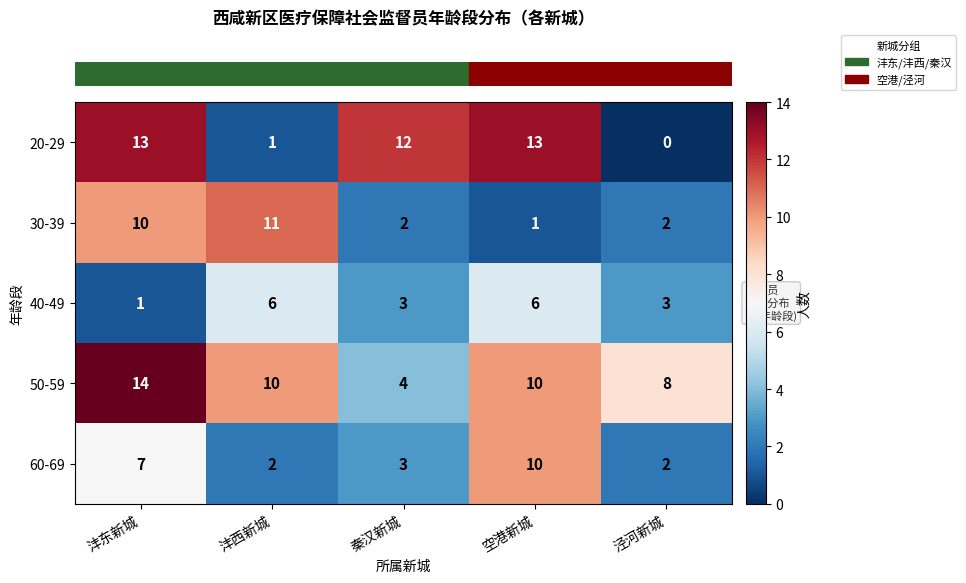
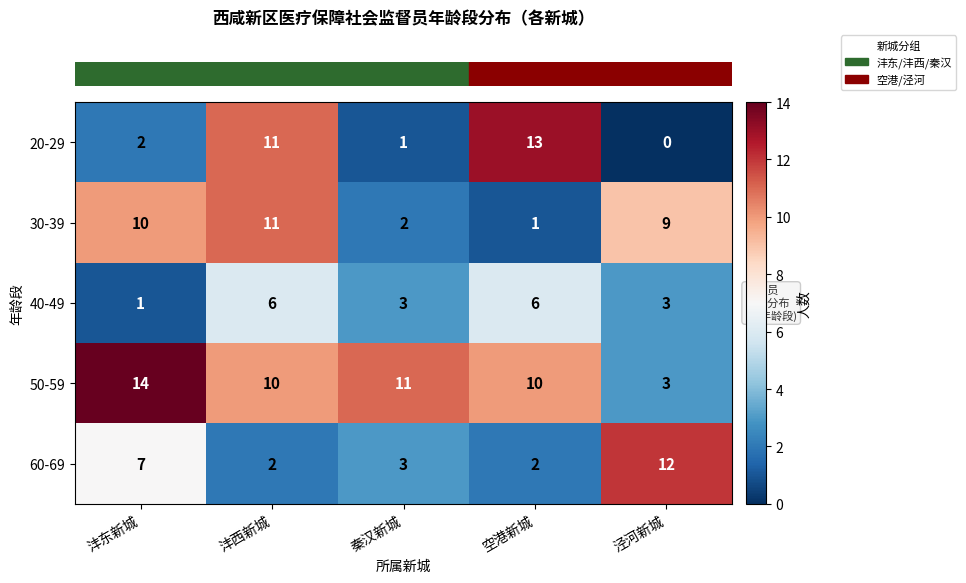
  {
    "20-29": {
-     "沣东新城": 13,
-     "沣西新城": 1,
-     "秦汉新城": 12,
+     "沣东新城": 2,
+     "沣西新城": 11,
+     "秦汉新城": 1,
      "空港新城": 13,
      "泾河新城": 0
    },
    "30-39": {
      "沣东新城": 10,
      "沣西新城": 11,
      "秦汉新城": 2,
      "空港新城": 1,
-     "泾河新城": 2
+     "泾河新城": 9
    },
    "40-49": {
      "沣东新城": 1,
      "沣西新城": 6,
      "秦汉新城": 3,
      "空港新城": 6,
      "泾河新城": 3
    },
    "50-59": {
      "沣东新城": 14,
      "沣西新城": 10,
-     "秦汉新城": 4,
+     "秦汉新城": 11,
      "空港新城": 10,
-     "泾河新城": 8
+     "泾河新城": 3
    },
    "60-69": {
      "沣东新城": 7,
      "沣西新城": 2,
      "秦汉新城": 3,
-     "空港新城": 10,
-     "泾河新城": 2
+     "空港新城": 2,
+     "泾河新城": 12
    }
  }
